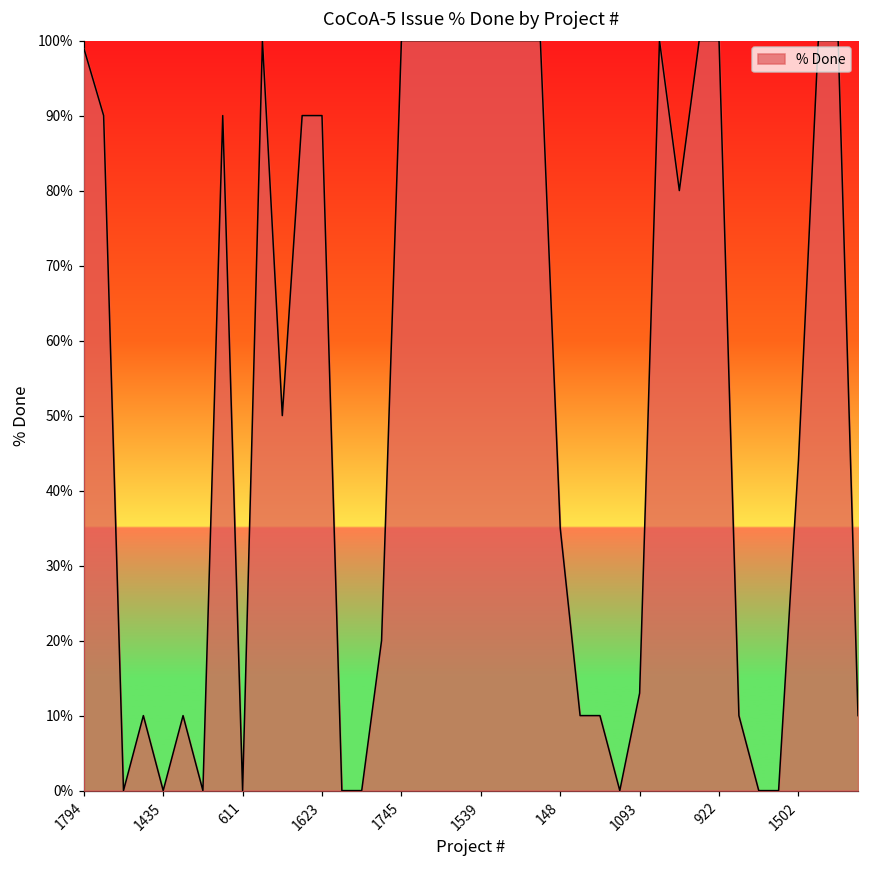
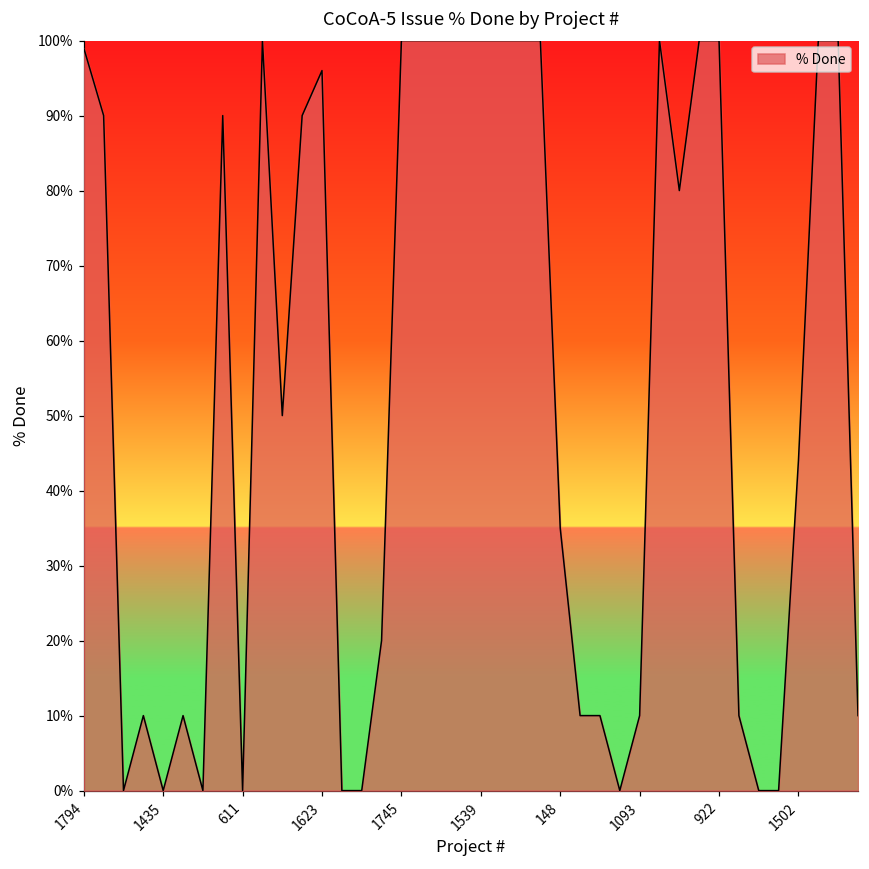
  {
    "1794": "99%",
    "1435": "0%",
    "611": "0%",
-   "1623": "90%",
+   "1623": "96%",
    "1745": "100%",
    "1539": "100%",
    "148": "35%",
-   "1093": "13%",
+   "1093": "10%",
    "922": "100%",
    "1502": "44%"
  }
